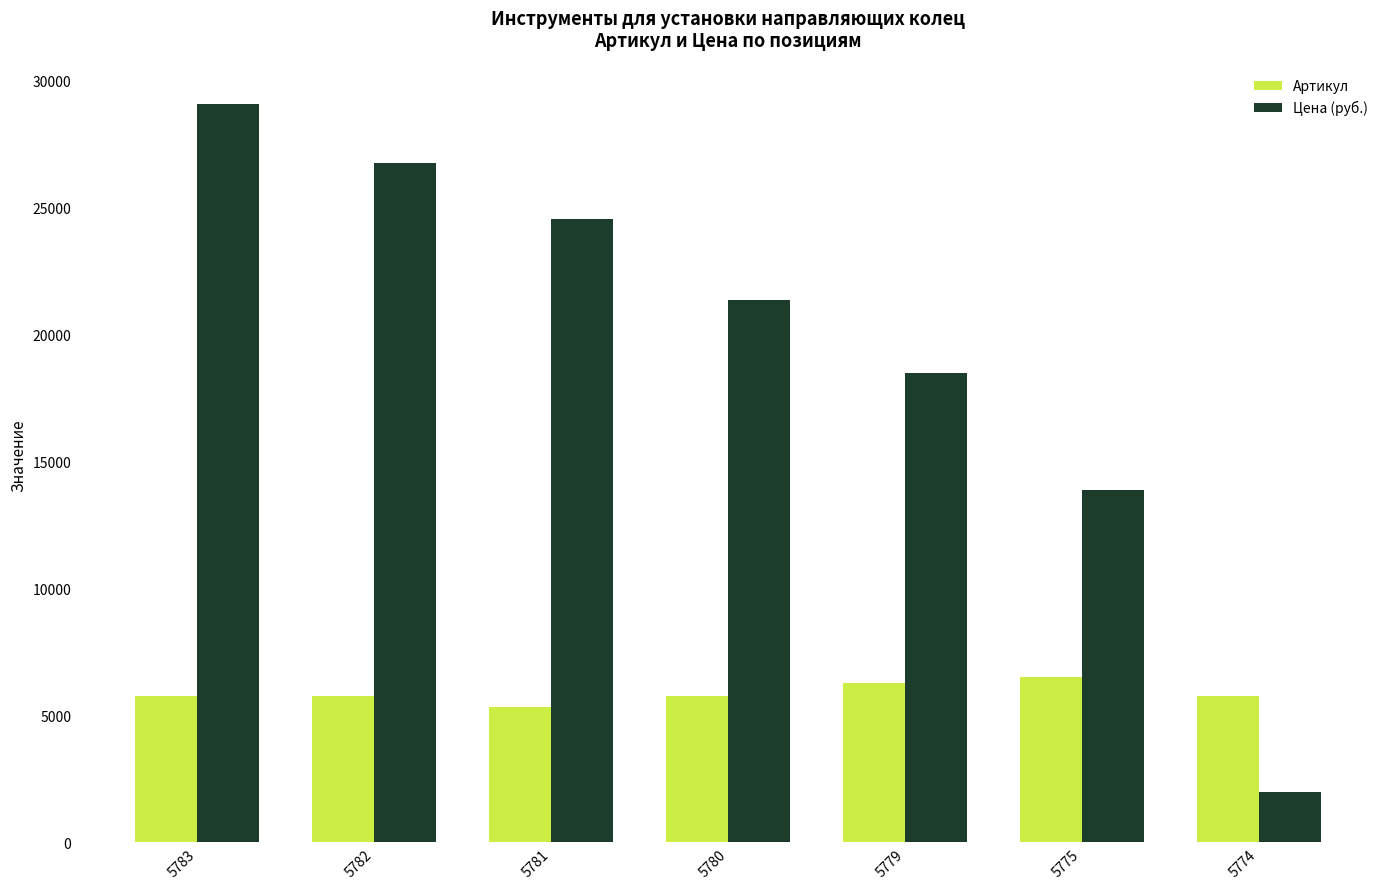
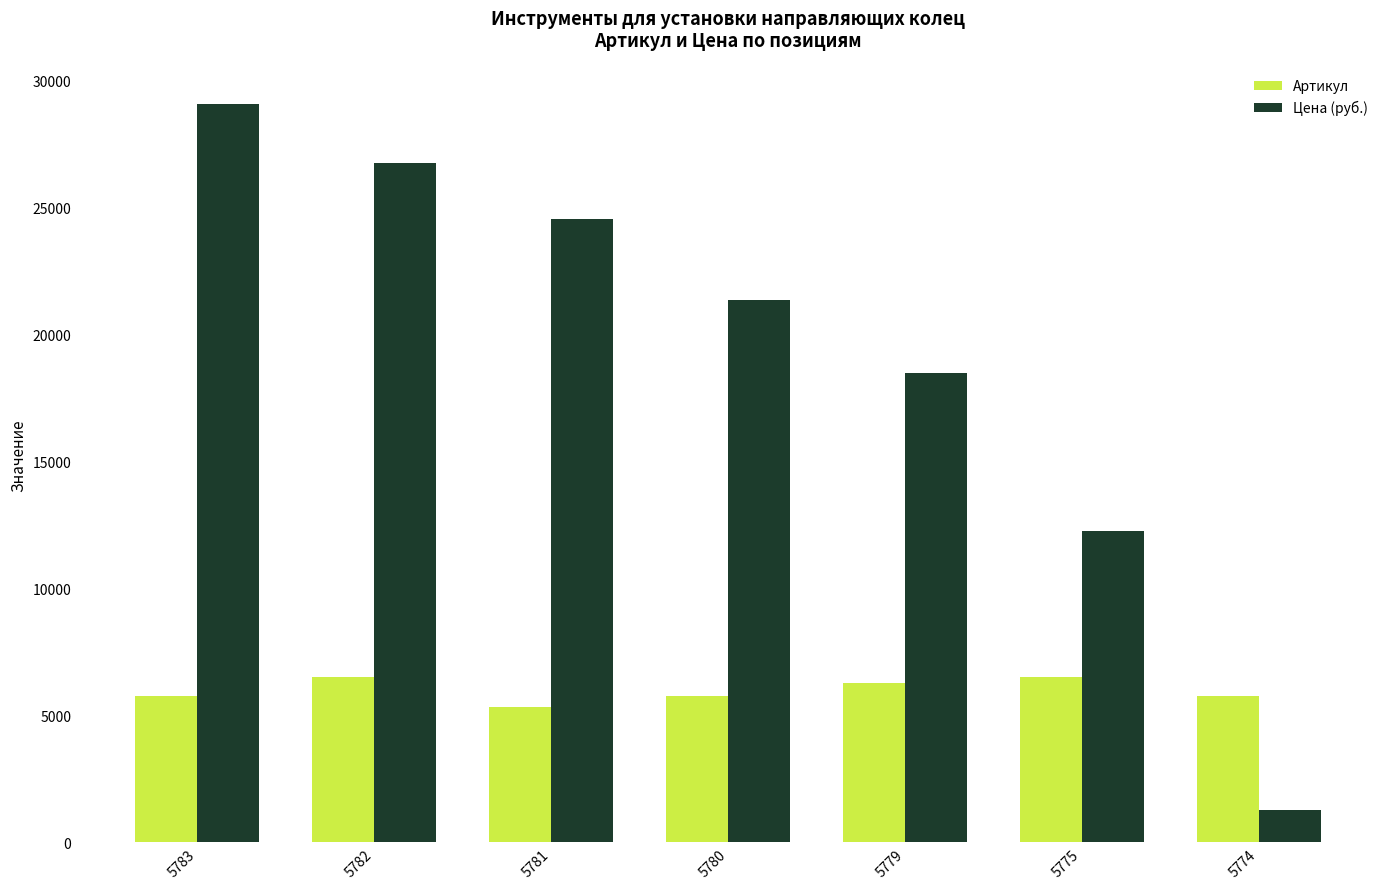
  {
    "Артикул": {
      "5783": 5800,
-     "5782": 5800,
+     "5782": 6500,
      "5781": 5300,
      "5780": 5800,
      "5779": 6300,
      "5775": 6500,
      "5774": 5800
    },
    "Цена (руб.)": {
      "5783": 29100,
      "5782": 26800,
      "5781": 24600,
      "5780": 21400,
      "5779": 18500,
-     "5775": 13900,
-     "5774": 2000
+     "5775": 12300,
+     "5774": 1300
    }
  }
